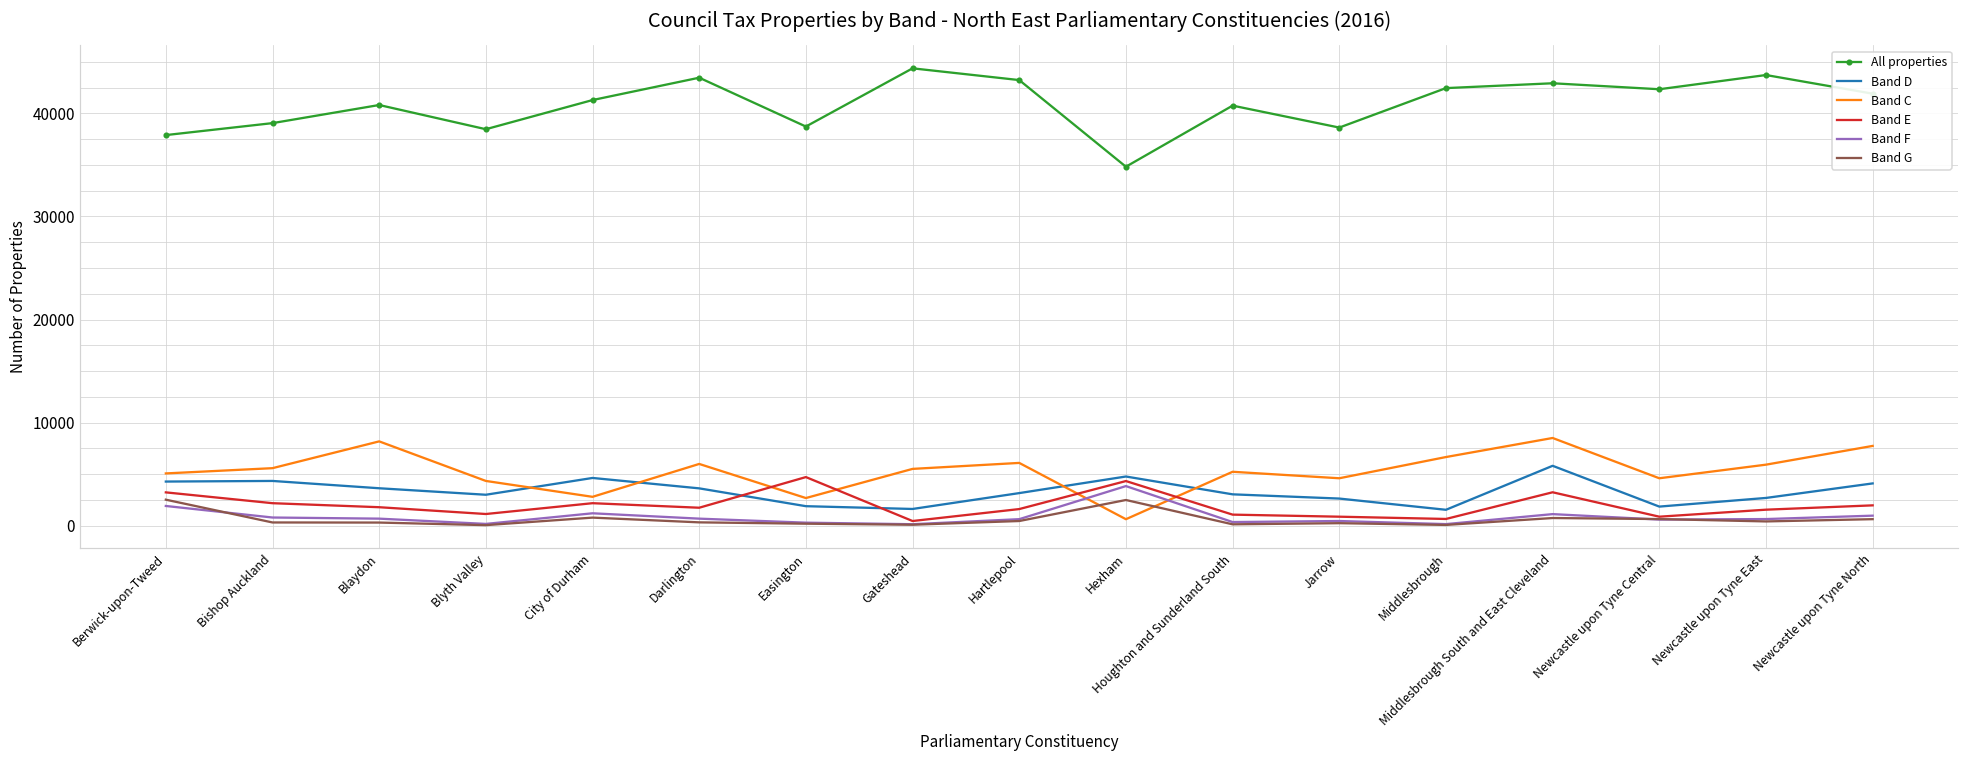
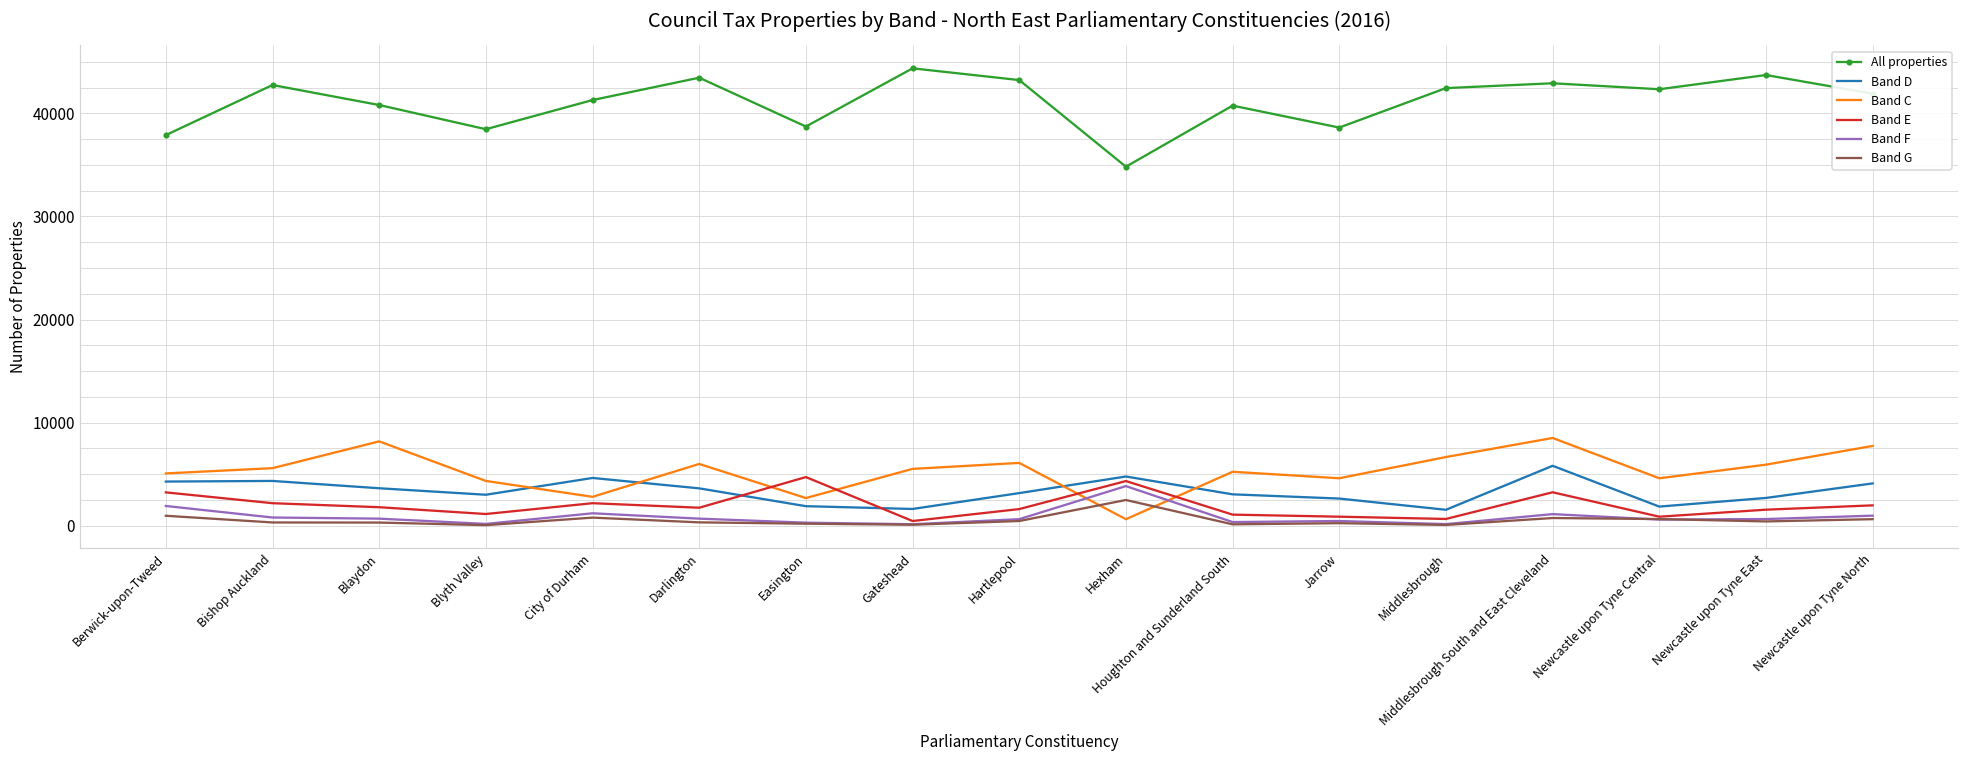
  {
    "All properties": {
      "Berwick-upon-Tweed": 38000,
-     "Bishop Auckland": 39000,
+     "Bishop Auckland": 43000,
      "Blaydon": 41000,
      "Blyth Valley": 38000,
      "City of Durham": 41000,
      "Darlington": 43000,
      "Easington": 39000,
      "Gateshead": 44000,
      "Hartlepool": 43000,
      "Hexham": 35000,
      "Houghton and Sunderland South": 41000,
      "Jarrow": 39000,
      "Middlesbrough": 42000,
      "Middlesbrough South and East Cleveland": 43000,
      "Newcastle upon Tyne Central": 42000,
      "Newcastle upon Tyne East": 44000
    },
    "Band D": {
      "Berwick-upon-Tweed": 4000,
      "Bishop Auckland": 4000,
      "Blaydon": 4000,
      "Blyth Valley": 3000,
      "City of Durham": 5000,
      "Darlington": 4000,
      "Easington": 2000,
      "Gateshead": 2000,
      "Hartlepool": 3000,
      "Hexham": 5000,
      "Houghton and Sunderland South": 3000,
      "Jarrow": 3000,
      "Middlesbrough": 2000,
      "Middlesbrough South and East Cleveland": 6000,
      "Newcastle upon Tyne Central": 2000,
      "Newcastle upon Tyne East": 3000,
      "Newcastle upon Tyne North": 4000
    },
    "Band C": {
      "Berwick-upon-Tweed": 5000,
      "Bishop Auckland": 6000,
      "Blaydon": 8000,
      "Blyth Valley": 4000,
      "City of Durham": 3000,
      "Darlington": 6000,
      "Easington": 3000,
      "Gateshead": 6000,
      "Hartlepool": 6000,
      "Hexham": 1000,
      "Houghton and Sunderland South": 5000,
      "Jarrow": 5000,
      "Middlesbrough": 7000,
      "Middlesbrough South and East Cleveland": 9000,
      "Newcastle upon Tyne Central": 5000,
      "Newcastle upon Tyne East": 6000,
      "Newcastle upon Tyne North": 8000
    },
    "Band E": {
      "Berwick-upon-Tweed": 3000,
      "Bishop Auckland": 2000,
      "Blaydon": 2000,
      "Blyth Valley": 1000,
      "City of Durham": 2000,
      "Darlington": 2000,
      "Easington": 5000,
      "Gateshead": 0,
      "Hartlepool": 2000,
      "Hexham": 4000,
      "Houghton and Sunderland South": 1000,
      "Jarrow": 1000,
      "Middlesbrough": 1000,
      "Middlesbrough South and East Cleveland": 3000,
      "Newcastle upon Tyne East": 2000,
      "Newcastle upon Tyne North": 2000
    },
    "Band F": {
      "Berwick-upon-Tweed": 2000,
      "Bishop Auckland": 1000,
      "Blaydon": 1000,
      "City of Durham": 1000,
      "Darlington": 1000,
      "Hexham": 4000,
      "Middlesbrough South and East Cleveland": 1000,
      "Newcastle upon Tyne North": 1000
    },
    "Band G": {
-     "Berwick-upon-Tweed": 3000,
+     "Berwick-upon-Tweed": 1000,
      "Bishop Auckland": 0,
      "Blaydon": 0,
      "City of Durham": 1000,
      "Darlington": 0,
      "Hexham": 2000,
      "Middlesbrough South and East Cleveland": 1000,
      "Newcastle upon Tyne North": 1000
    }
  }
